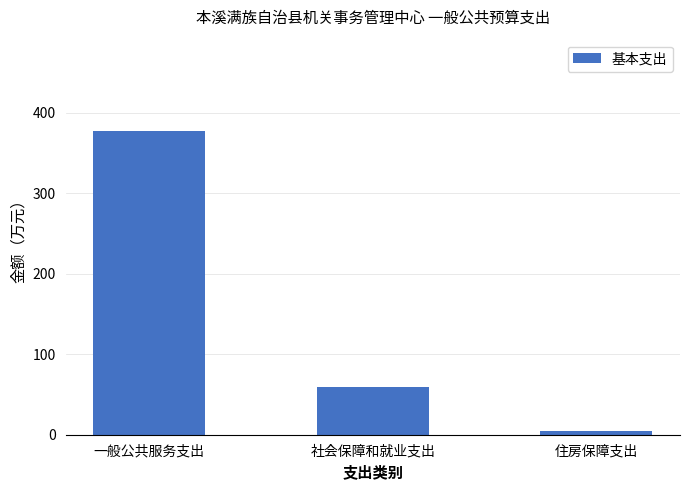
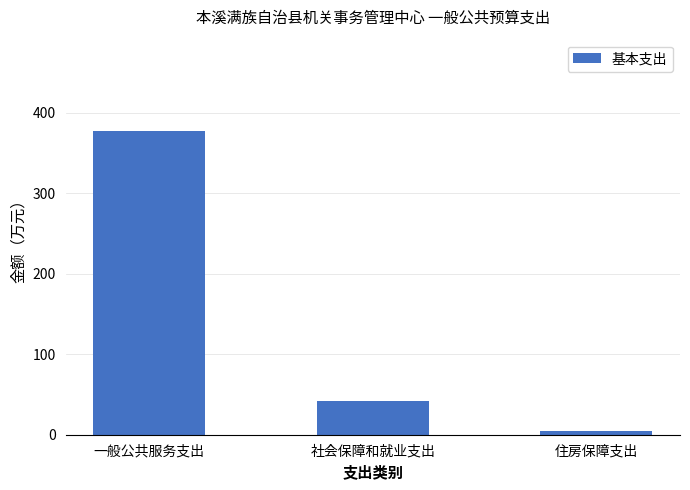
  {
    "一般公共服务支出": 380,
-   "社会保障和就业支出": 60,
+   "社会保障和就业支出": 40,
    "住房保障支出": 10
  }
